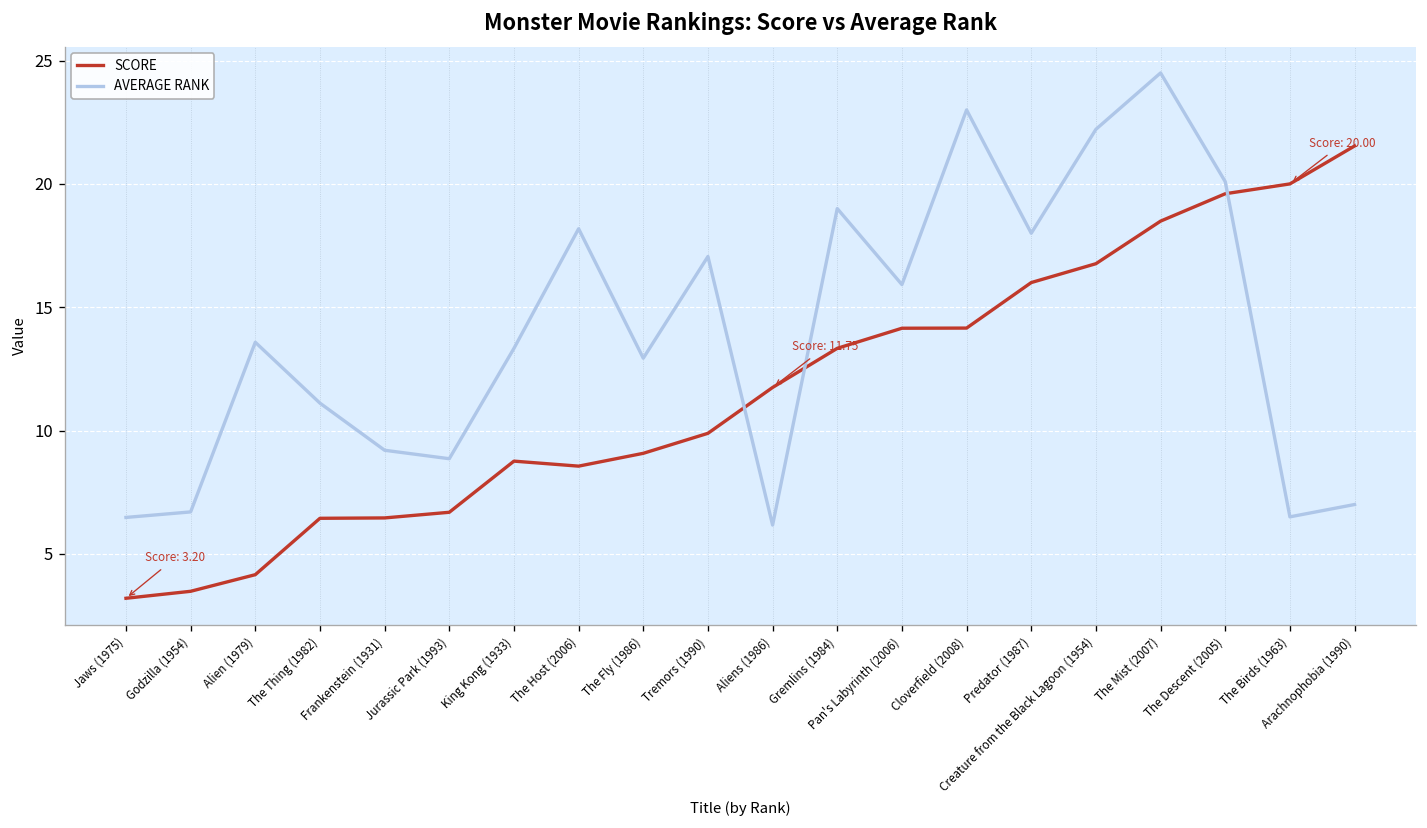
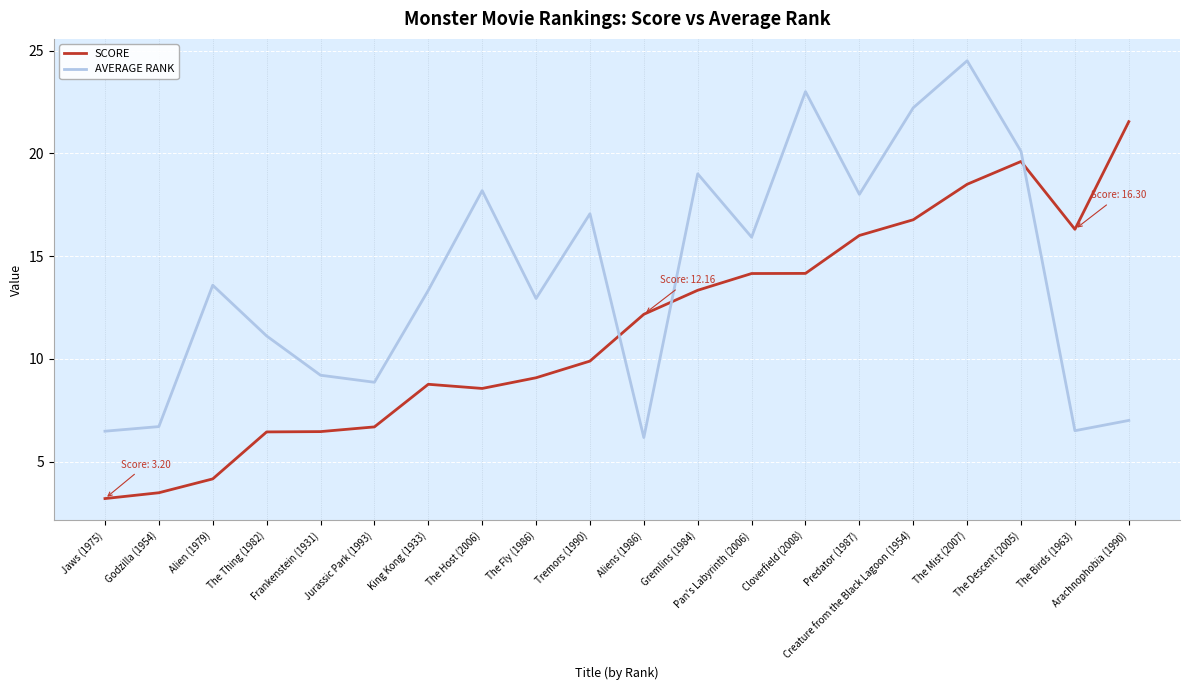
  {
    "SCORE": {
-     "Aliens (1986)": 11.75,
-     "The Birds (1963)": 20.00
+     "Aliens (1986)": 12.16,
+     "The Birds (1963)": 16.30
    },
    "AVERAGE RANK": {
      "Jaws (1975)": 6.5,
      "Godzilla (1954)": 6.7,
      "Alien (1979)": 13.6,
      "The Thing (1982)": 11.1,
      "Frankenstein (1931)": 9.2,
      "Jurassic Park (1993)": 8.9,
      "King Kong (1933)": 13.3,
      "The Host (2006)": 18.2,
      "The Fly (1986)": 12.9,
      "Tremors (1990)": 17.1,
      "Aliens (1986)": 6.2,
      "Gremlins (1984)": 19.0,
      "Pan's Labyrinth (2006)": 15.9,
      "Cloverfield (2008)": 23.0,
      "Predator (1987)": 18.0,
      "Creature from the Black Lagoon (1954)": 22.2,
      "The Mist (2007)": 24.5,
      "The Descent (2005)": 20.1,
      "The Birds (1963)": 6.5,
      "Arachnophobia (1990)": 7.0
    }
  }
